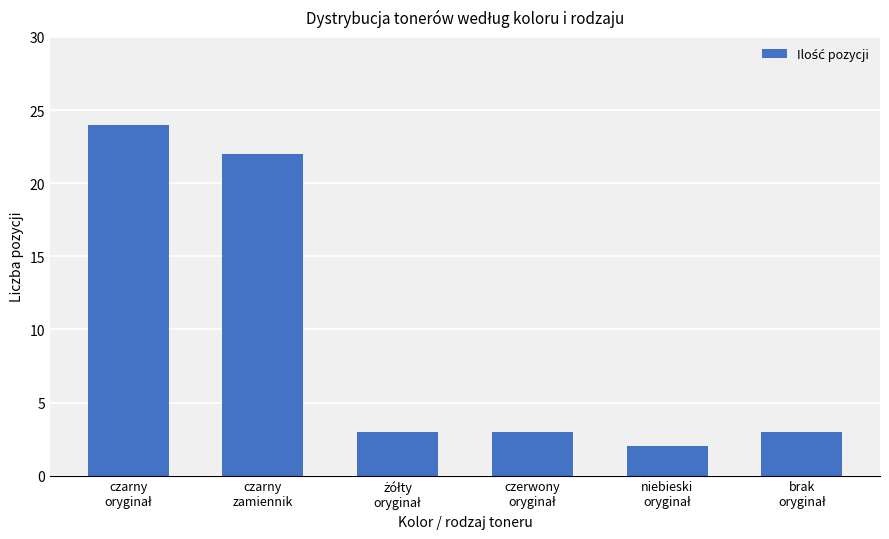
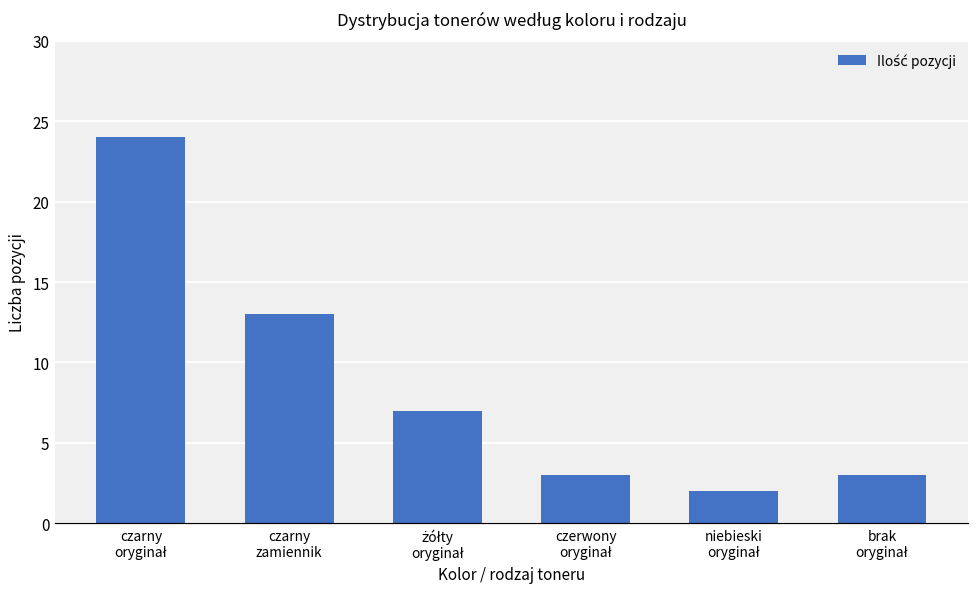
  {
    "czarny oryginał": 24,
-   "czarny zamiennik": 22,
-   "żółty oryginał": 3,
+   "czarny zamiennik": 13,
+   "żółty oryginał": 7,
    "czerwony oryginał": 3,
    "niebieski oryginał": 2,
    "brak oryginał": 3
  }
